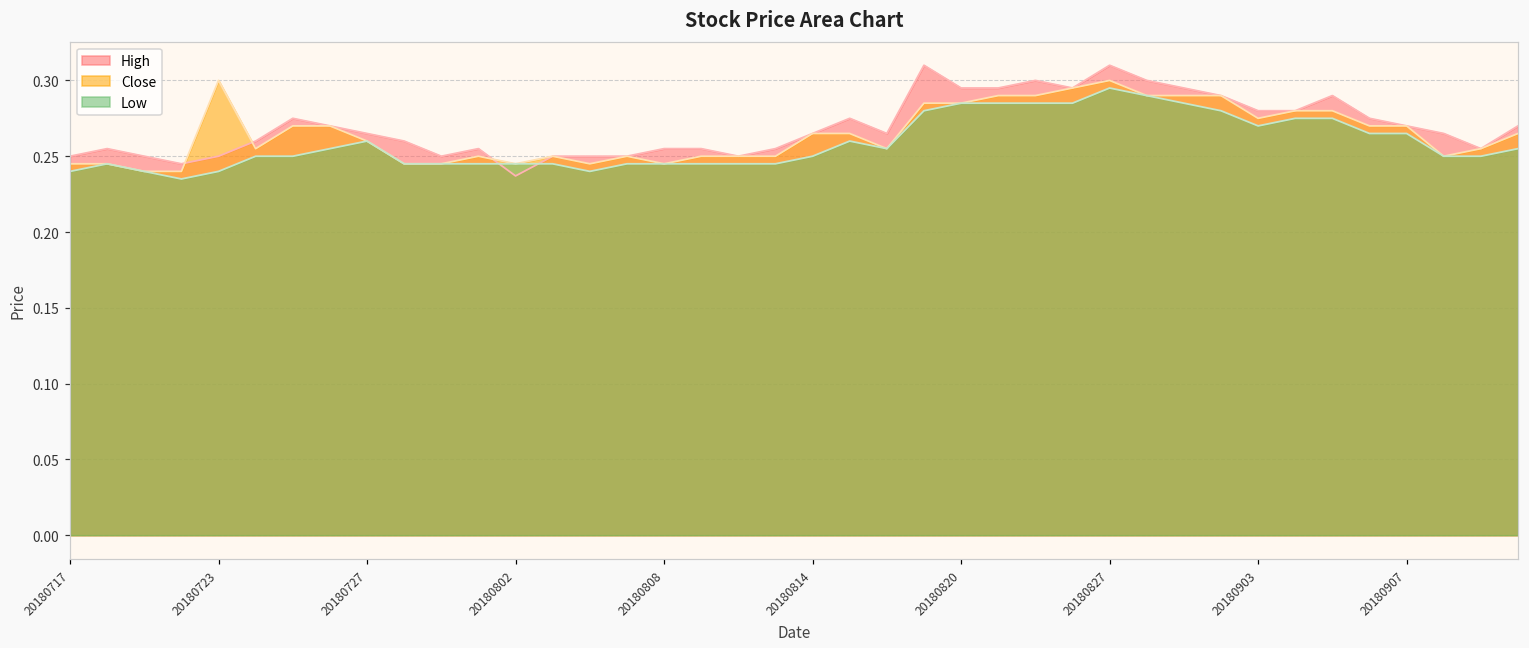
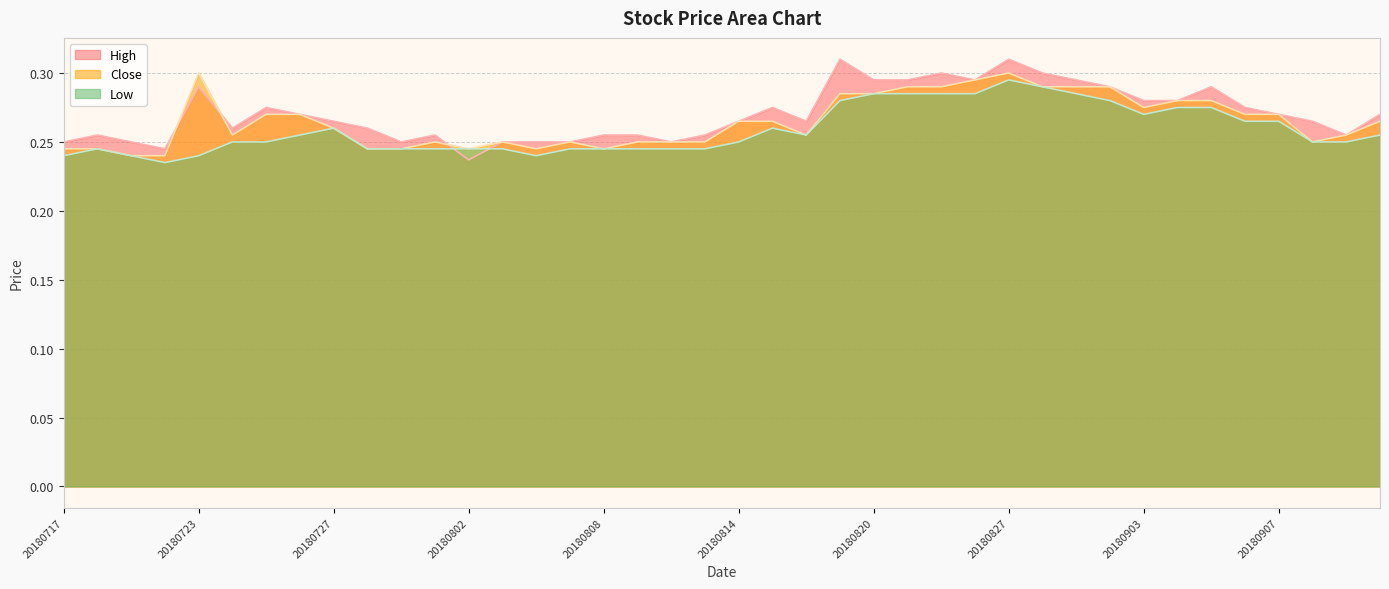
  {
    "High": {
      "20180717": 0.25,
-     "20180723": 0.25,
+     "20180723": 0.29,
      "20180727": 0.265,
      "20180802": 0.237,
      "20180808": 0.255,
      "20180820": 0.295,
      "20180827": 0.31,
      "20180903": 0.28
    },
    "Close": {
      "20180717": 0.245,
      "20180723": 0.30,
      "20180827": 0.30,
      "20180903": 0.275
    },
    "Low": {
      "20180717": 0.24,
      "20180723": 0.24,
      "20180814": 0.25,
      "20180827": 0.295,
      "20180903": 0.27,
      "20180907": 0.265
    }
  }
